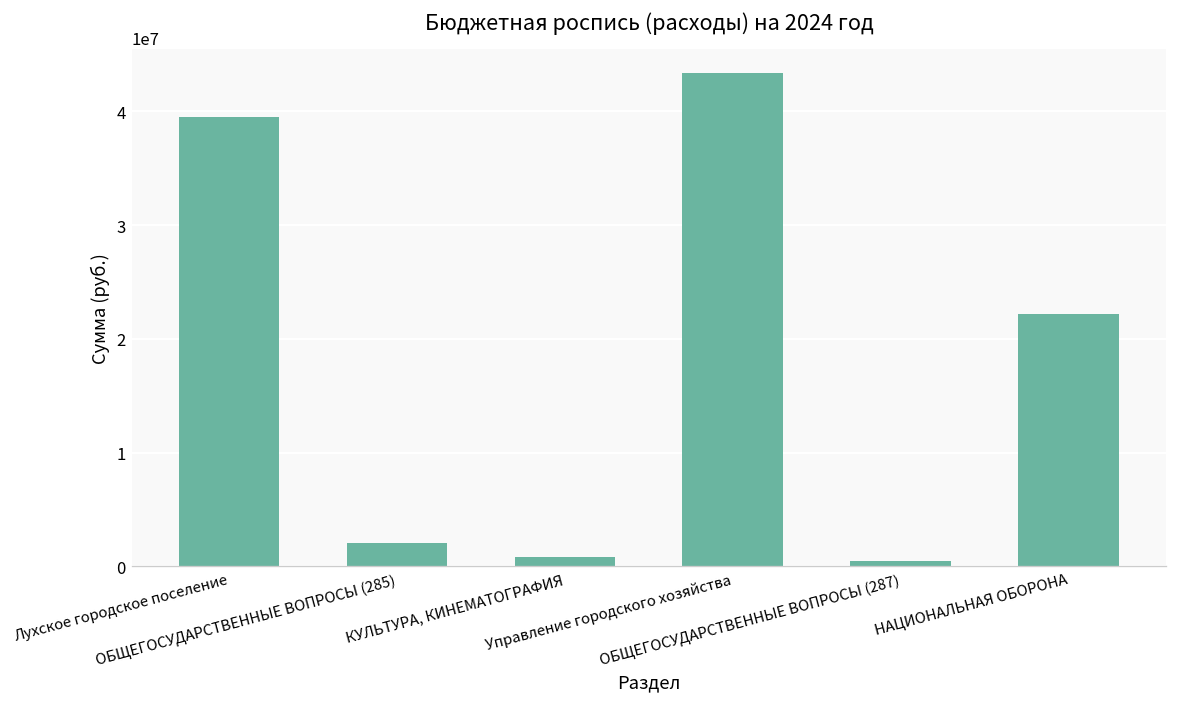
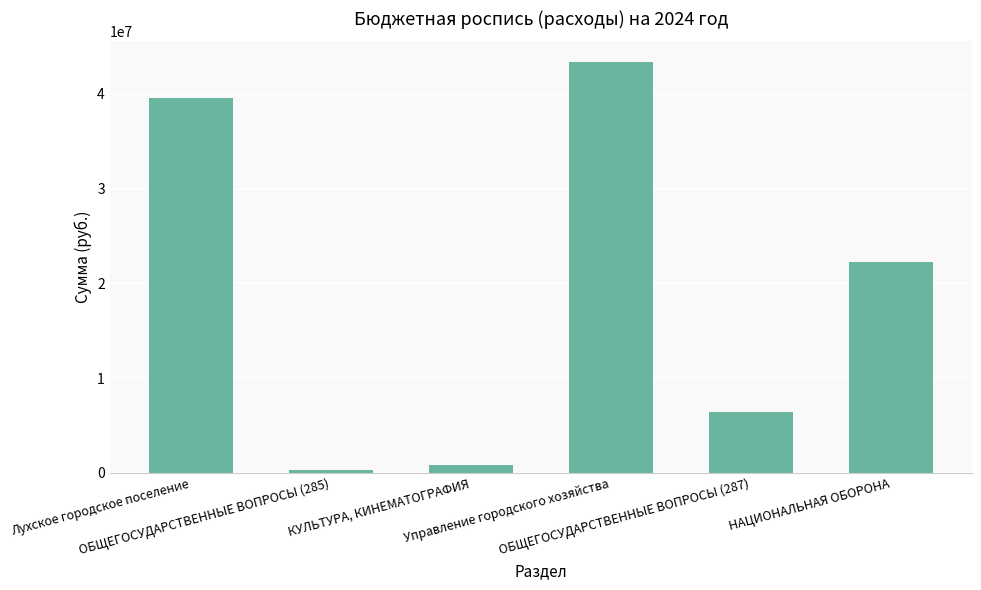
  {
    "Лухское городское поселение": 40000000,
-   "ОБЩЕГОСУДАРСТВЕННЫЕ ВОПРОСЫ (285)": 2000000,
+   "ОБЩЕГОСУДАРСТВЕННЫЕ ВОПРОСЫ (285)": 0,
    "КУЛЬТУРА, КИНЕМАТОГРАФИЯ": 1000000,
    "Управление городского хозяйства": 43000000,
-   "ОБЩЕГОСУДАРСТВЕННЫЕ ВОПРОСЫ (287)": 0,
+   "ОБЩЕГОСУДАРСТВЕННЫЕ ВОПРОСЫ (287)": 6000000,
    "НАЦИОНАЛЬНАЯ ОБОРОНА": 22000000
  }
